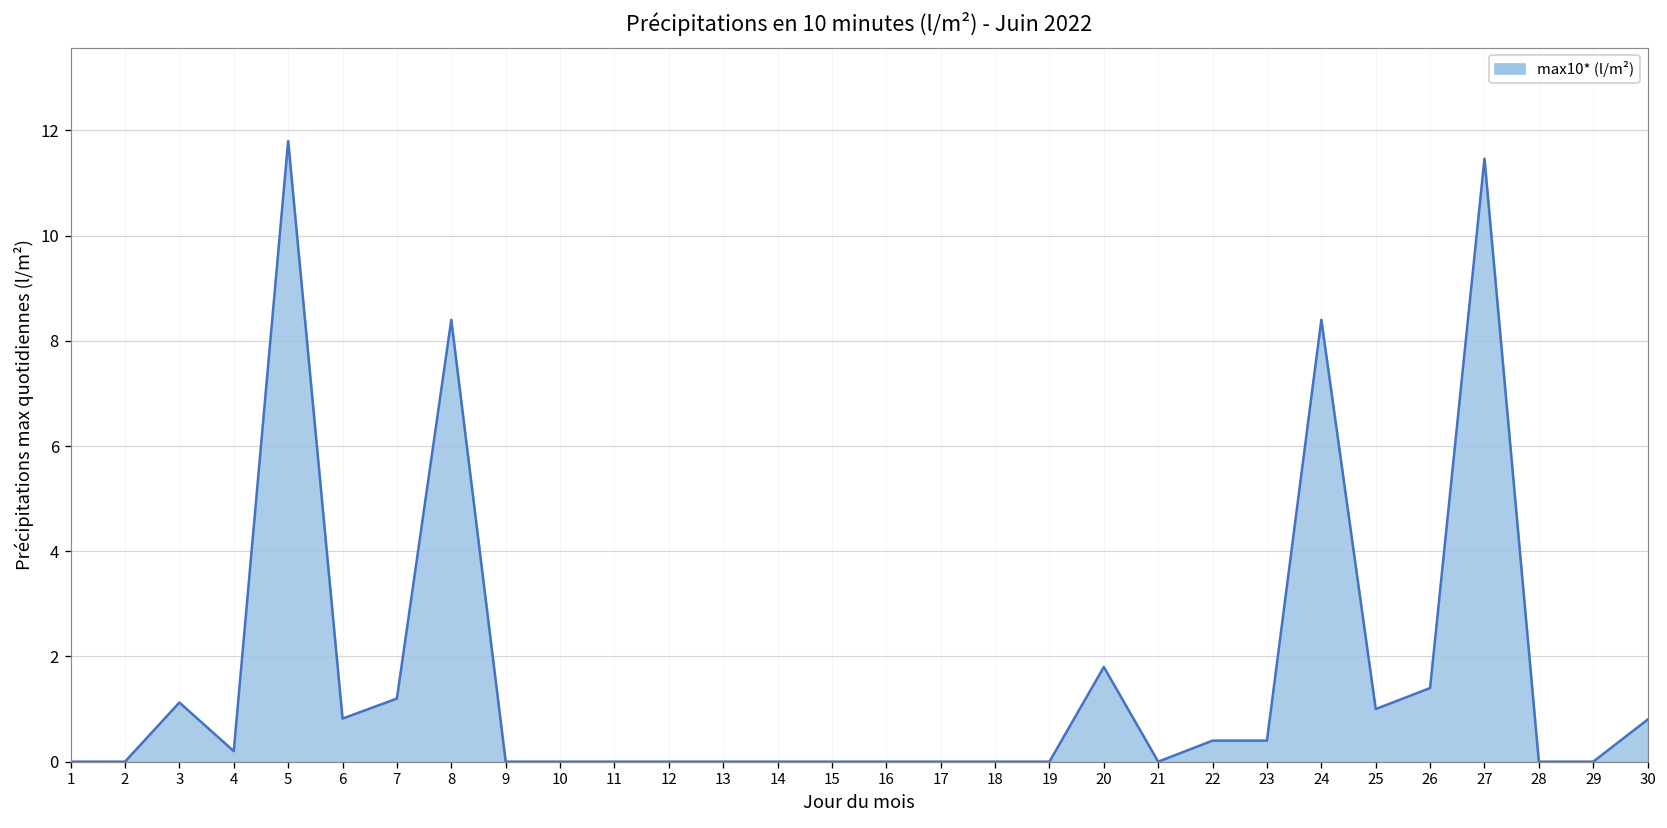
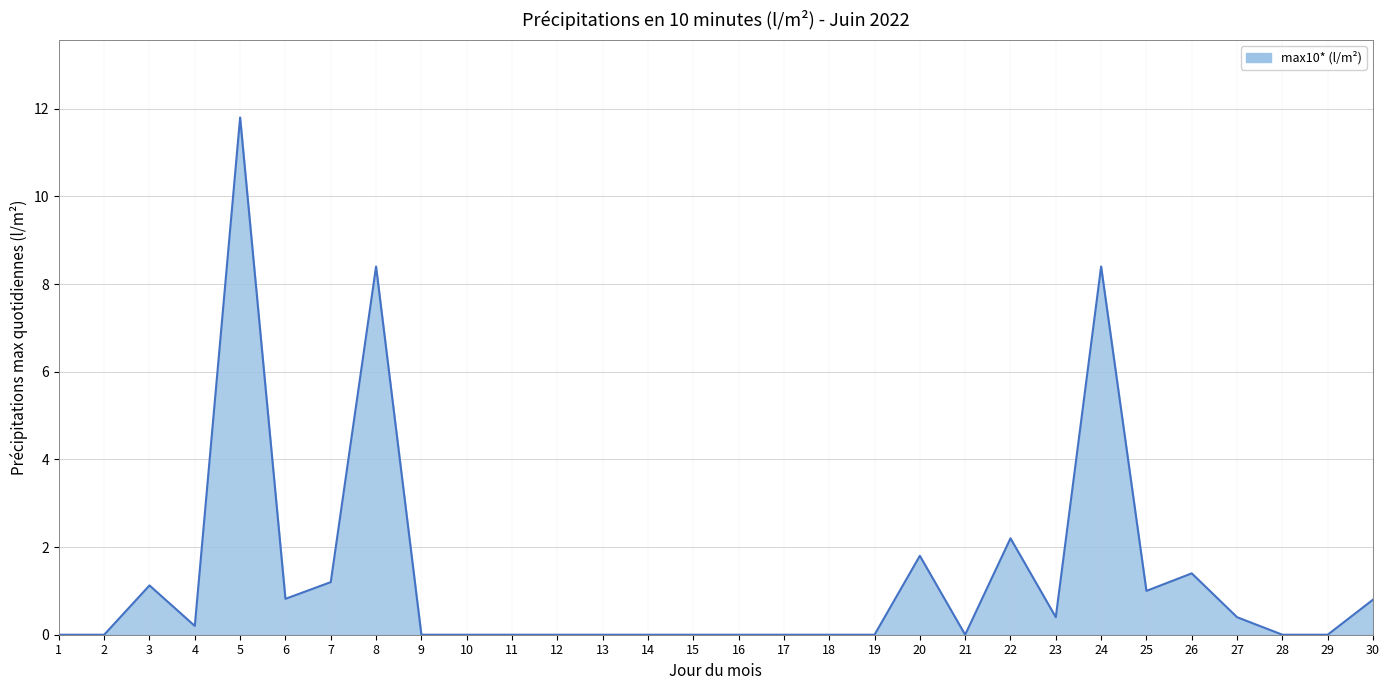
  {
    "1": 0.0,
    "2": 0.0,
    "3": 1.1,
    "4": 0.2,
    "5": 11.8,
    "6": 0.8,
    "7": 1.2,
    "8": 8.4,
    "9": 0.0,
    "10": 0.0,
    "11": 0.0,
    "12": 0.0,
    "13": 0.0,
    "14": 0.0,
    "15": 0.0,
    "16": 0.0,
    "17": 0.0,
    "18": 0.0,
    "19": 0.0,
    "20": 1.8,
    "21": 0.0,
-   "22": 0.4,
+   "22": 2.2,
    "23": 0.4,
    "24": 8.4,
    "25": 1.0,
    "26": 1.4,
-   "27": 11.5,
+   "27": 0.4,
    "28": 0.0,
    "29": 0.0,
    "30": 0.8
  }
